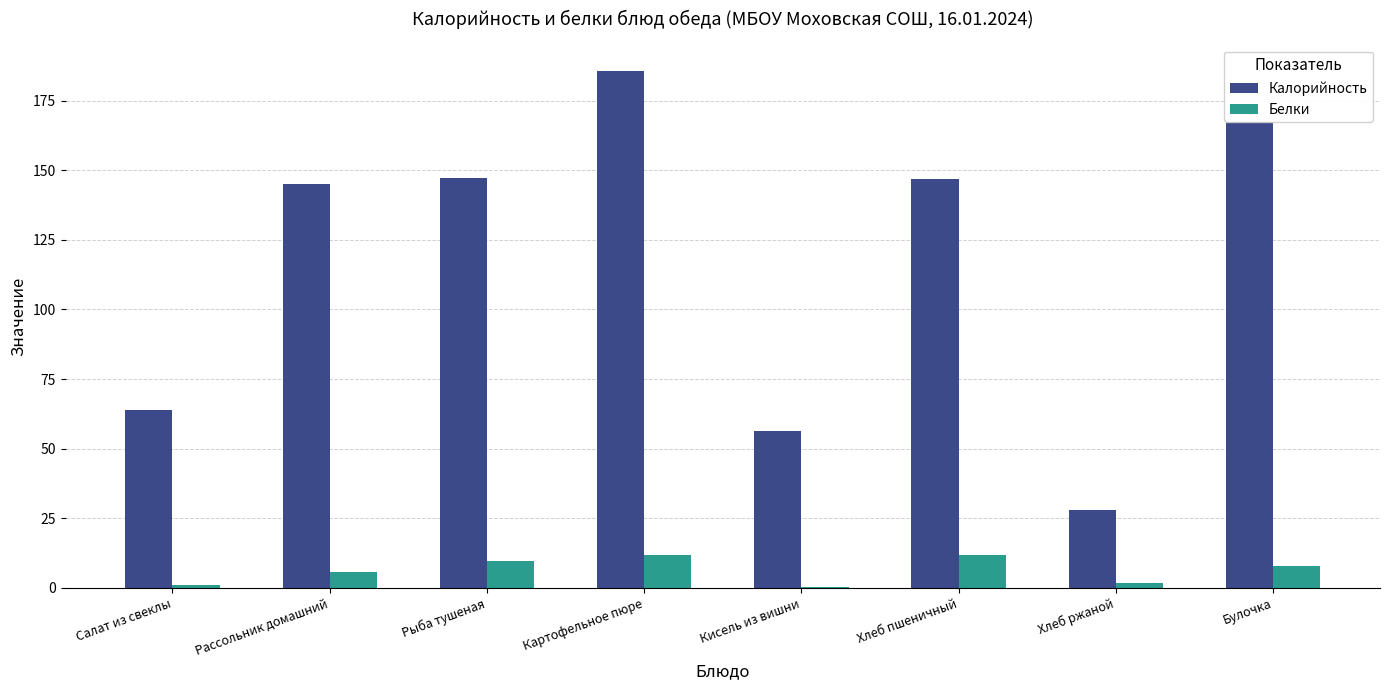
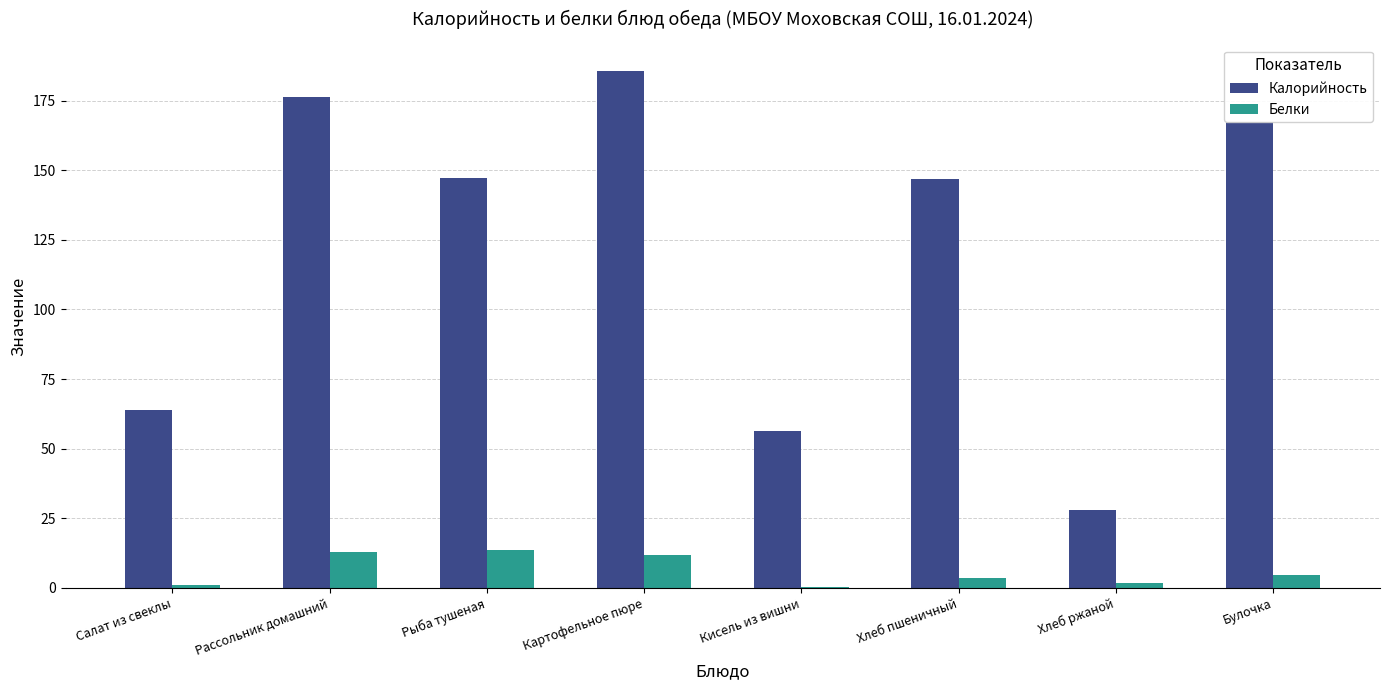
  {
    "Калорийность": {
      "Салат из свеклы": 64,
-     "Рассольник домашний": 145,
+     "Рассольник домашний": 176,
      "Рыба тушеная": 147,
      "Картофельное пюре": 186,
      "Кисель из вишни": 56,
      "Хлеб пшеничный": 147,
      "Хлеб ржаной": 28
    },
    "Белки": {
      "Салат из свеклы": 1,
-     "Рассольник домашний": 6,
-     "Рыба тушеная": 10,
+     "Рассольник домашний": 13,
+     "Рыба тушеная": 14,
      "Картофельное пюре": 12,
-     "Хлеб пшеничный": 12,
+     "Хлеб пшеничный": 3,
      "Хлеб ржаной": 2,
-     "Булочка": 8
+     "Булочка": 5
    }
  }
